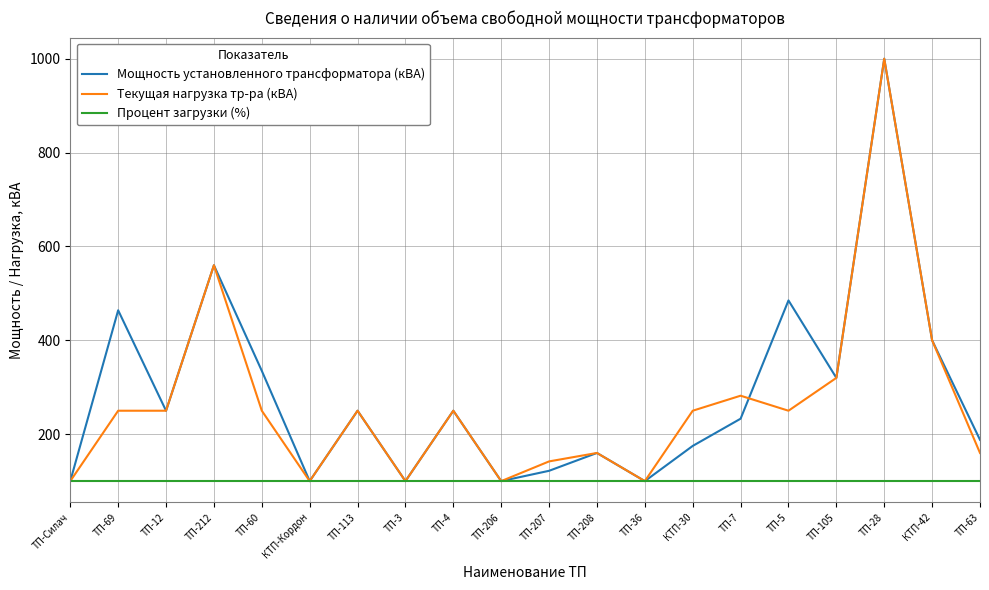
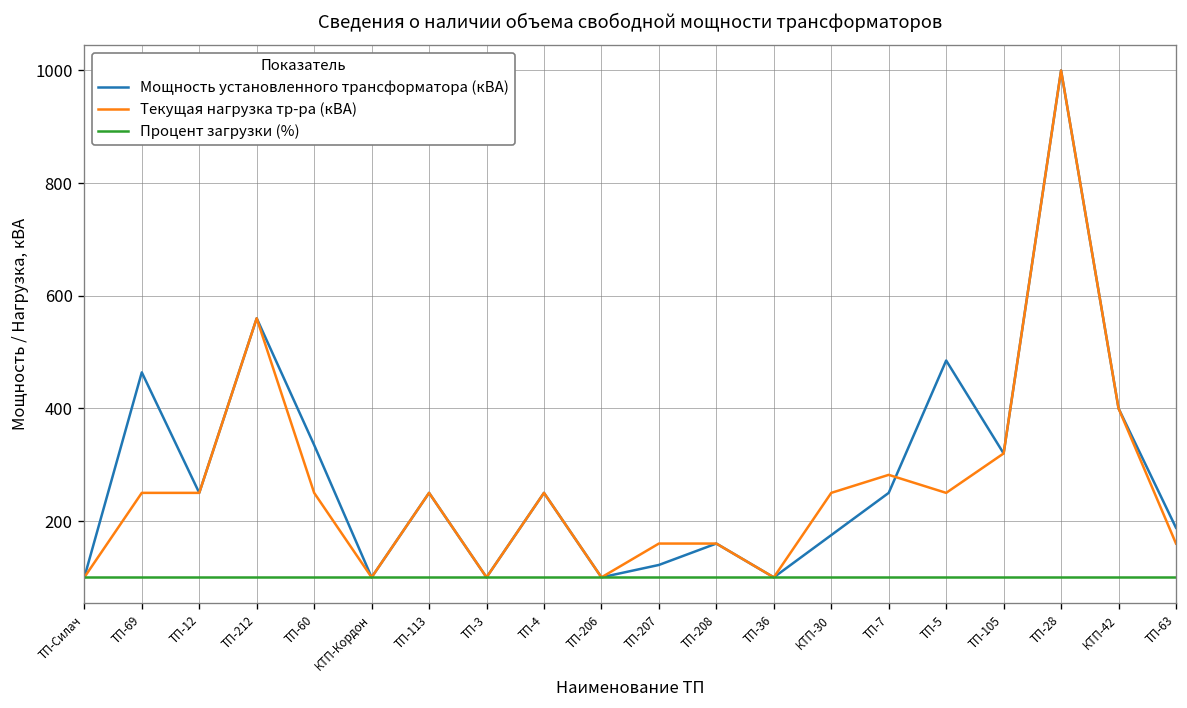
  {
    "Мощность установленного трансформатора (кВА)": {
      "ТП-69": 460,
      "ТП-60": 340,
      "ТП-207": 120,
      "КТП-30": 180,
-     "ТП-7": 230,
+     "ТП-7": 250,
      "ТП-5": 490,
      "ТП-63": 190
    },
    "Текущая нагрузка тр-ра (кВА)": {
      "ТП-69": 250,
      "ТП-60": 250,
-     "ТП-207": 140,
+     "ТП-207": 160,
      "КТП-30": 250,
      "ТП-7": 280,
      "ТП-5": 250,
      "ТП-63": 160
    },
    "Процент загрузки (%)": {
      "ТП-69": 100,
      "ТП-12": 100,
      "ТП-212": 100,
      "ТП-60": 100,
      "ТП-113": 100,
      "ТП-4": 100,
      "ТП-207": 100,
      "ТП-208": 100,
      "КТП-30": 100,
      "ТП-7": 100,
      "ТП-5": 100,
      "ТП-105": 100,
      "ТП-28": 100,
      "КТП-42": 100,
      "ТП-63": 100
    }
  }
